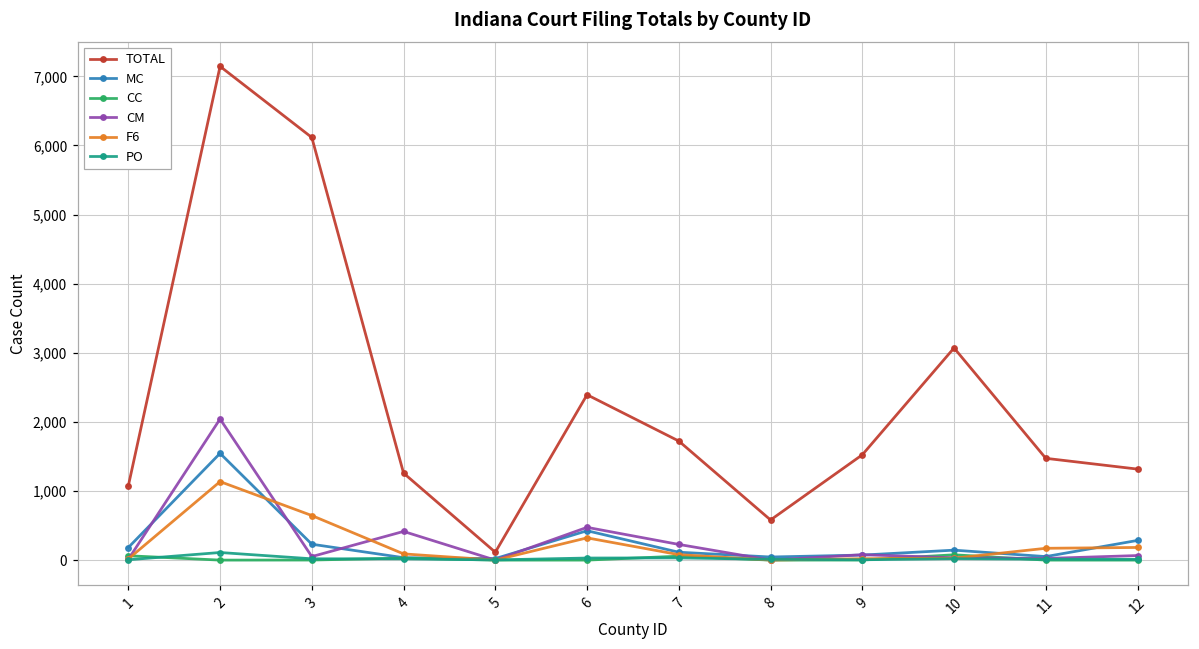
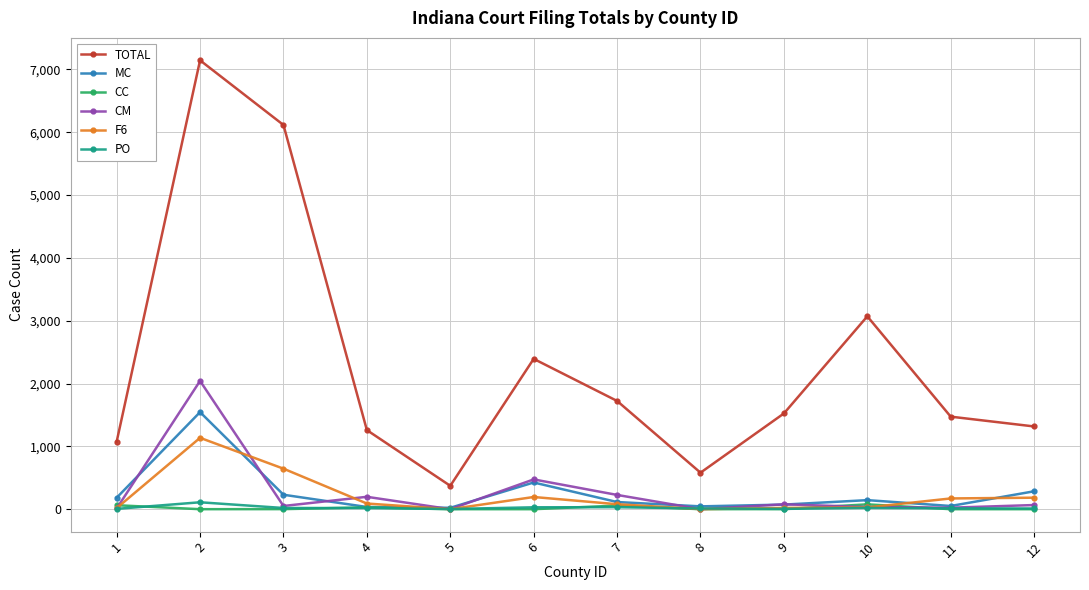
  {
    "TOTAL": {
      "1": "1,100",
      "2": "7,100",
      "3": "6,100",
      "4": "1,300",
-     "5": "100",
+     "5": "400",
      "6": "2,400",
      "7": "1,700",
      "8": "600",
      "9": "1,500",
      "10": "3,100",
      "11": "1,500",
      "12": "1,300"
    },
    "MC": {
      "1": "200",
      "2": "1,500",
      "3": "200",
      "6": "400",
      "10": "100",
      "12": "300"
    },
    "CM": {
      "2": "2,000",
-     "4": "400",
+     "4": "200",
      "6": "500",
      "7": "200",
      "12": "100"
    },
    "F6": {
      "2": "1,100",
      "3": "600",
      "4": "100",
-     "6": "300",
+     "6": "200",
      "11": "200",
      "12": "200"
    }
  }
